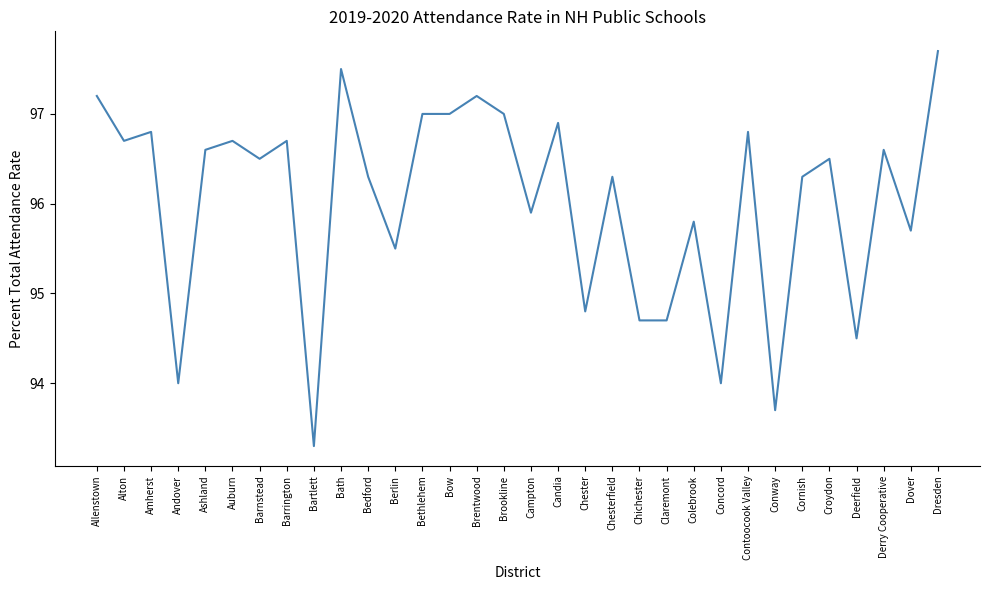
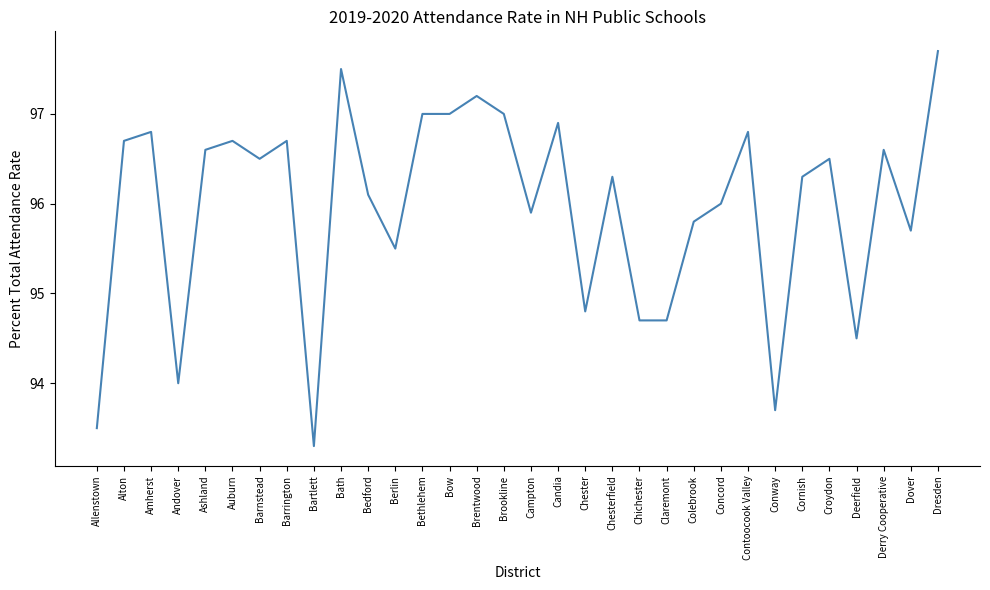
  {
-   "Allenstown": 97.2,
+   "Allenstown": 93.5,
    "Alton": 96.7,
    "Amherst": 96.8,
    "Andover": 94.0,
    "Ashland": 96.6,
    "Auburn": 96.7,
    "Barnstead": 96.5,
    "Barrington": 96.7,
    "Bartlett": 93.3,
    "Bath": 97.5,
-   "Bedford": 96.3,
+   "Bedford": 96.1,
    "Berlin": 95.5,
    "Bethlehem": 97.0,
    "Bow": 97.0,
    "Brentwood": 97.2,
    "Brookline": 97.0,
    "Campton": 95.9,
    "Candia": 96.9,
    "Chester": 94.8,
    "Chesterfield": 96.3,
    "Chichester": 94.7,
    "Claremont": 94.7,
    "Colebrook": 95.8,
-   "Concord": 94,
+   "Concord": 96,
    "Contoocook Valley": 96.8,
    "Conway": 93.7,
    "Cornish": 96.3,
    "Croydon": 96.5,
    "Deerfield": 94.5,
    "Derry Cooperative": 96.6,
    "Dover": 95.7,
    "Dresden": 97.7
  }
